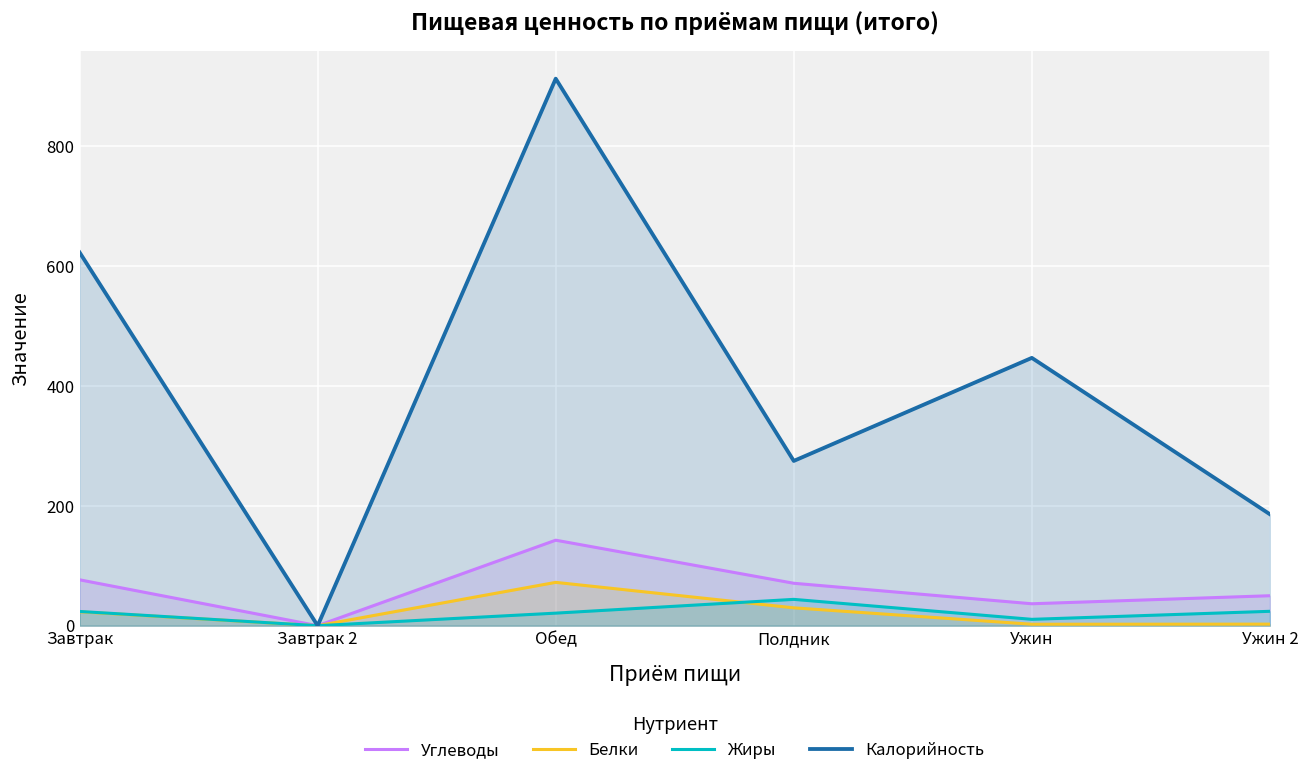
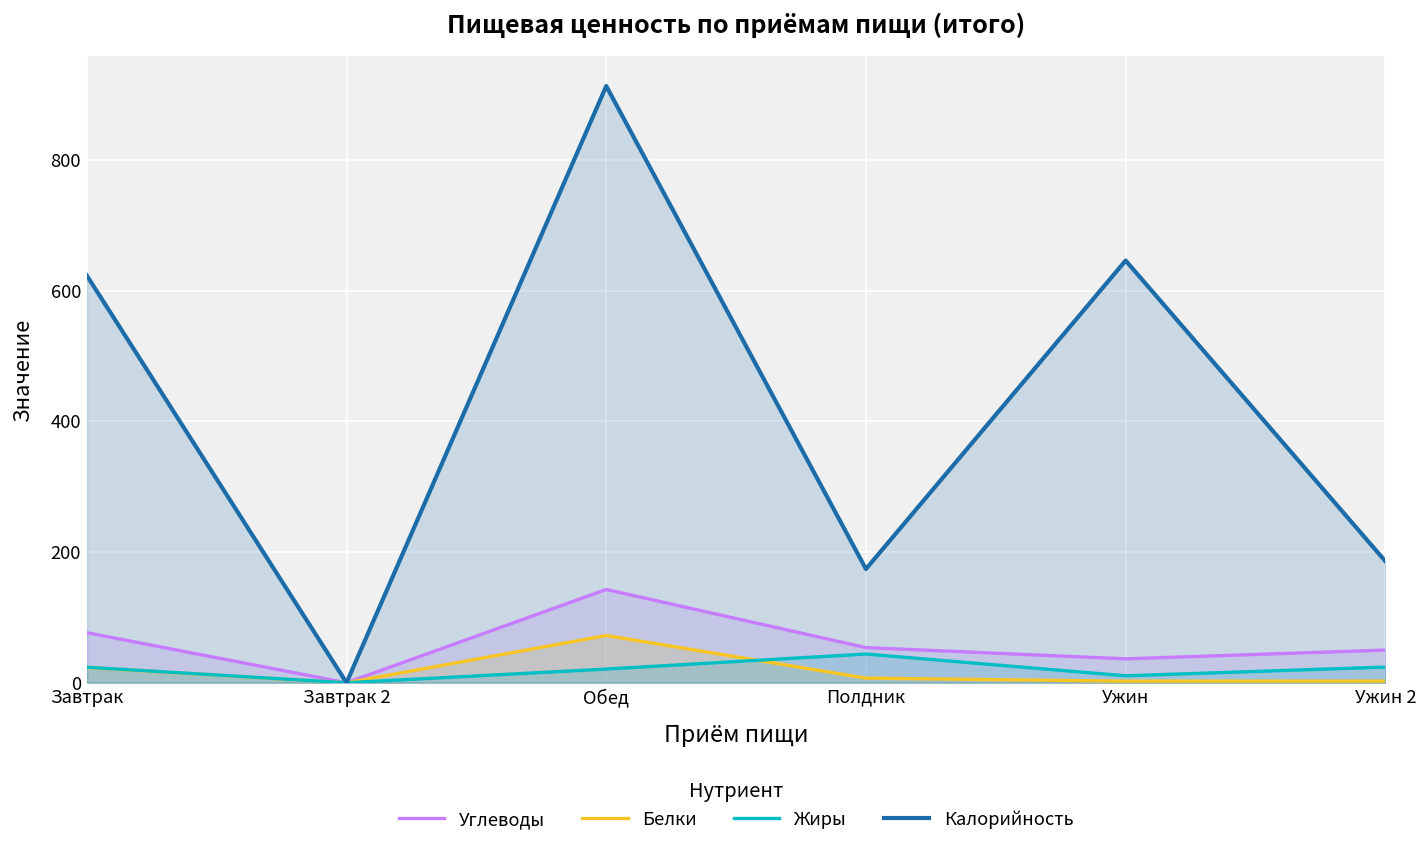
  {
    "Углеводы": {
      "Завтрак": 80,
      "Обед": 140,
-     "Полдник": 70,
+     "Полдник": 50,
      "Ужин": 40,
      "Ужин 2": 50
    },
    "Белки": {
      "Обед": 70,
-     "Полдник": 30,
+     "Полдник": 10,
      "Ужин": 0,
      "Ужин 2": 0
    },
    "Жиры": {
      "Обед": 20,
      "Полдник": 40,
      "Ужин": 10,
      "Ужин 2": 20
    },
    "Калорийность": {
      "Завтрак": 620,
      "Обед": 910,
-     "Полдник": 280,
-     "Ужин": 450,
+     "Полдник": 170,
+     "Ужин": 650,
      "Ужин 2": 190
    }
  }
